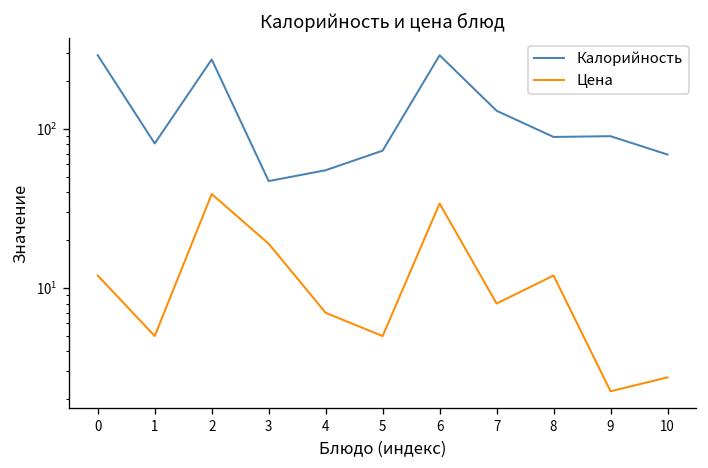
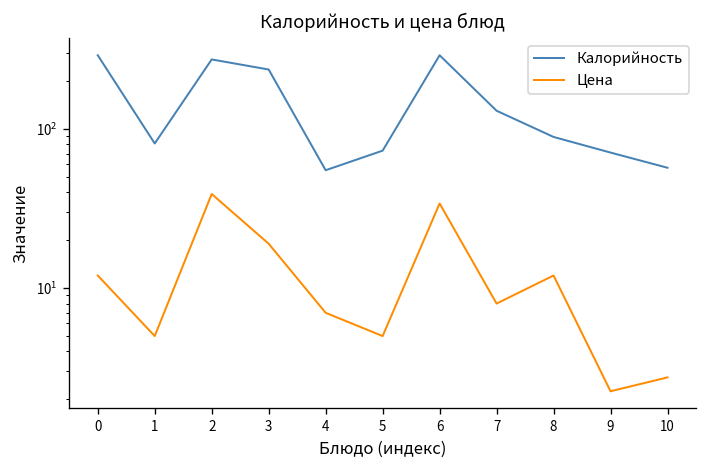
  {
    "Калорийность": {
      "0": 290,
      "1": 80,
      "2": 270,
-     "3": 47,
+     "3": 240,
      "4": 55,
      "5": 70,
      "6": 290,
      "7": 130,
      "8": 90,
-     "9": 90,
-     "10": 70
+     "9": 70,
+     "10": 57
    },
    "Цена": {
      "0": 12,
      "1": 5,
      "2": 39,
      "3": 19,
      "4": 7,
      "5": 5,
      "6": 34,
      "7": 8,
      "8": 12,
      "9": 2.3,
      "10": 2.8
    }
  }
